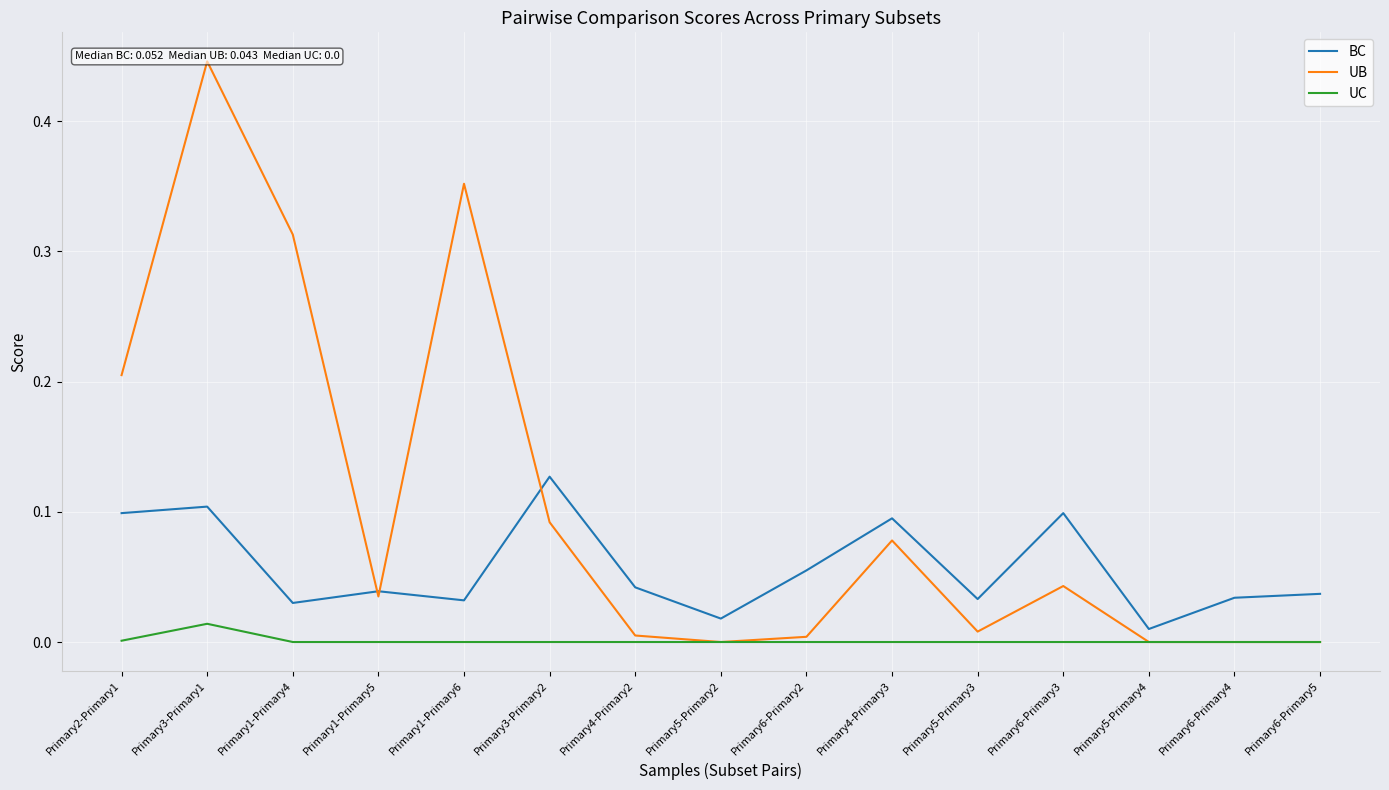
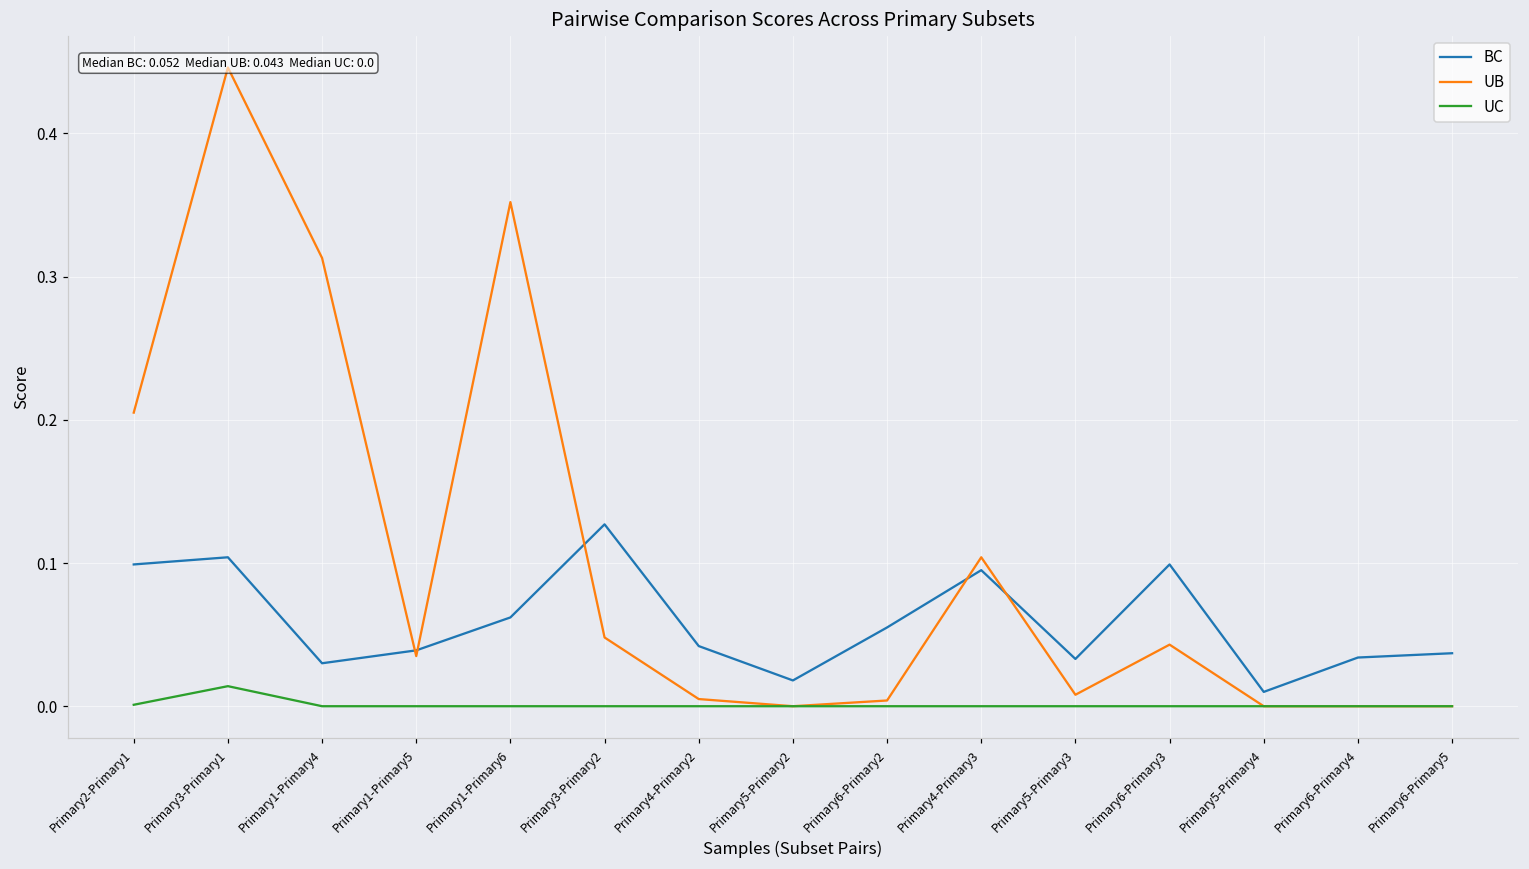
  {
    "BC": {
      "Primary2-Primary1": 0.099,
      "Primary3-Primary1": 0.104,
      "Primary1-Primary4": 0.030,
      "Primary1-Primary5": 0.039,
-     "Primary1-Primary6": 0.032,
+     "Primary1-Primary6": 0.062,
      "Primary3-Primary2": 0.127,
      "Primary4-Primary2": 0.042,
      "Primary5-Primary2": 0.018,
      "Primary6-Primary2": 0.055,
      "Primary4-Primary3": 0.095,
      "Primary5-Primary3": 0.033,
      "Primary6-Primary3": 0.099,
      "Primary5-Primary4": 0.010,
      "Primary6-Primary4": 0.034,
      "Primary6-Primary5": 0.037
    },
    "UB": {
      "Primary2-Primary1": 0.205,
      "Primary1-Primary4": 0.313,
      "Primary1-Primary5": 0.035,
      "Primary1-Primary6": 0.352,
-     "Primary3-Primary2": 0.092,
+     "Primary3-Primary2": 0.048,
      "Primary4-Primary2": 0.005,
      "Primary6-Primary2": 0.004,
-     "Primary4-Primary3": 0.078,
+     "Primary4-Primary3": 0.104,
      "Primary5-Primary3": 0.008,
      "Primary6-Primary3": 0.043
    },
    "UC": {
      "Primary2-Primary1": 0.001,
      "Primary3-Primary1": 0.014,
      "Primary1-Primary4": 0.000,
      "Primary1-Primary5": 0.000,
      "Primary1-Primary6": 0.000,
      "Primary3-Primary2": 0.000,
      "Primary4-Primary2": 0.000,
      "Primary6-Primary2": 0.000,
      "Primary4-Primary3": 0.000,
      "Primary5-Primary3": 0.000,
      "Primary6-Primary3": 0.000
    }
  }
